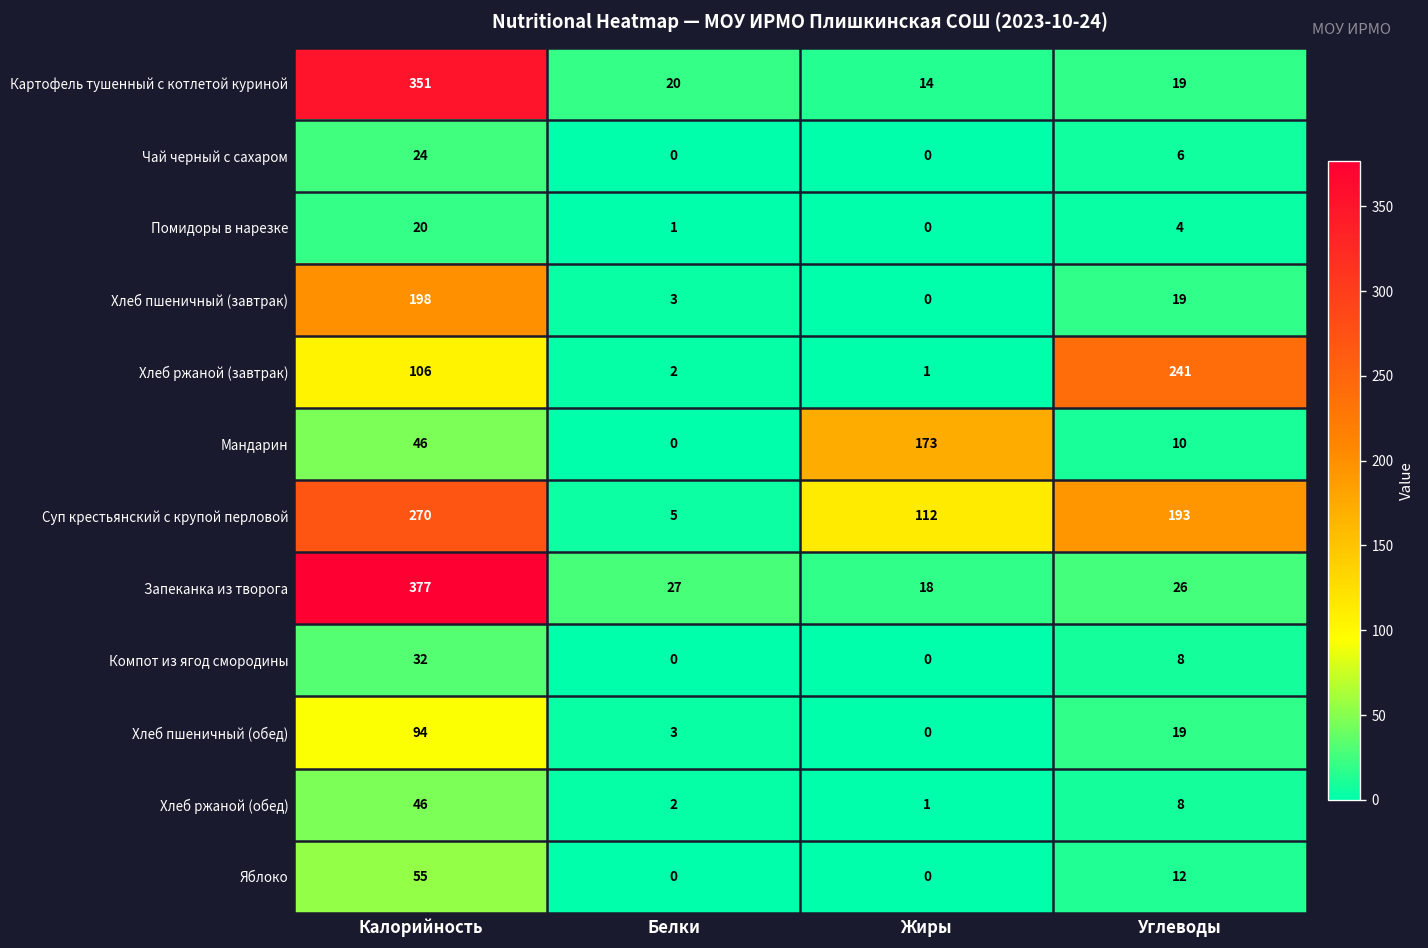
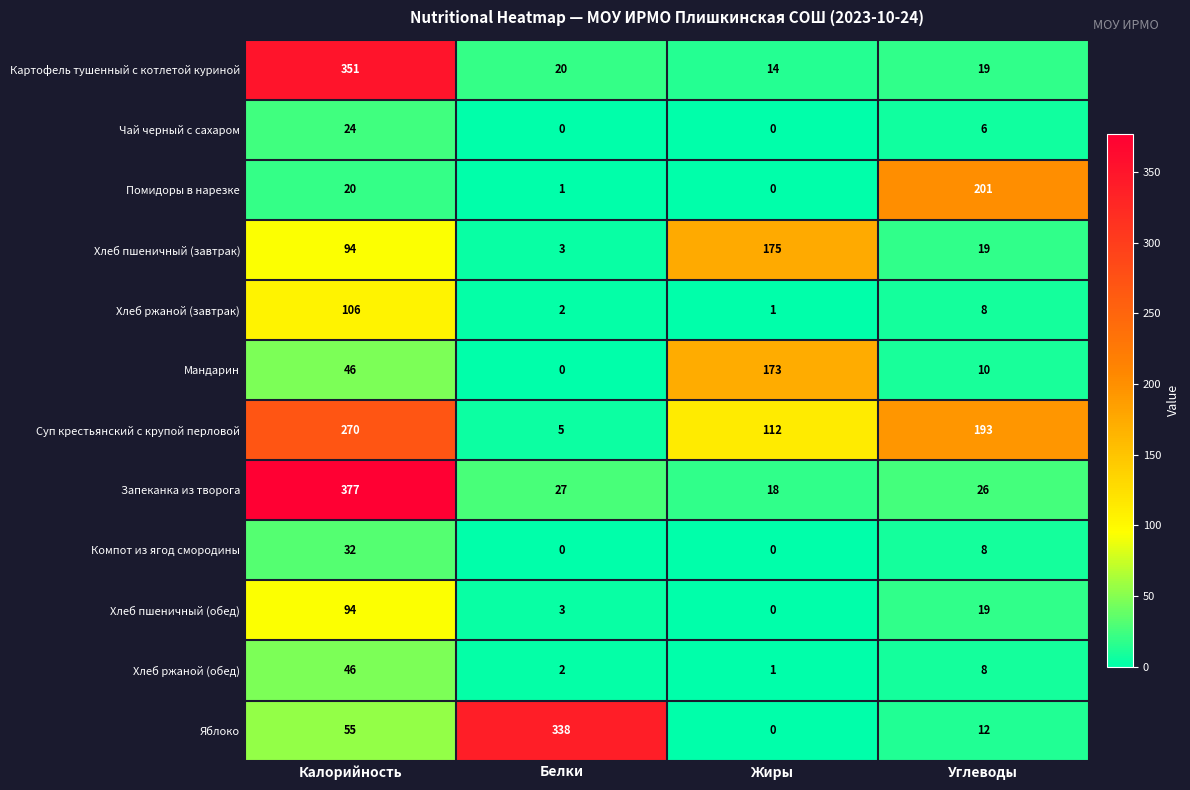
  {
    "Картофель тушенный с котлетой куриной": {
      "Калорийность": 351,
      "Белки": 20,
      "Жиры": 14,
      "Углеводы": 19
    },
    "Чай черный с сахаром": {
      "Калорийность": 24,
      "Белки": 0,
      "Жиры": 0,
      "Углеводы": 6
    },
    "Помидоры в нарезке": {
      "Калорийность": 20,
      "Белки": 1,
      "Жиры": 0,
-     "Углеводы": 4
+     "Углеводы": 201
    },
    "Хлеб пшеничный (завтрак)": {
-     "Калорийность": 198,
+     "Калорийность": 94,
      "Белки": 3,
-     "Жиры": 0,
+     "Жиры": 175,
      "Углеводы": 19
    },
    "Хлеб ржаной (завтрак)": {
      "Калорийность": 106,
      "Белки": 2,
      "Жиры": 1,
-     "Углеводы": 241
+     "Углеводы": 8
    },
    "Мандарин": {
      "Калорийность": 46,
      "Белки": 0,
      "Жиры": 173,
      "Углеводы": 10
    },
    "Суп крестьянский с крупой перловой": {
      "Калорийность": 270,
      "Белки": 5,
      "Жиры": 112,
      "Углеводы": 193
    },
    "Запеканка из творога": {
      "Калорийность": 377,
      "Белки": 27,
      "Жиры": 18,
      "Углеводы": 26
    },
    "Компот из ягод смородины": {
      "Калорийность": 32,
      "Белки": 0,
      "Жиры": 0,
      "Углеводы": 8
    },
    "Хлеб пшеничный (обед)": {
      "Калорийность": 94,
      "Белки": 3,
      "Жиры": 0,
      "Углеводы": 19
    },
    "Хлеб ржаной (обед)": {
      "Калорийность": 46,
      "Белки": 2,
      "Жиры": 1,
      "Углеводы": 8
    },
    "Яблоко": {
      "Калорийность": 55,
-     "Белки": 0,
+     "Белки": 338,
      "Жиры": 0,
      "Углеводы": 12
    }
  }
